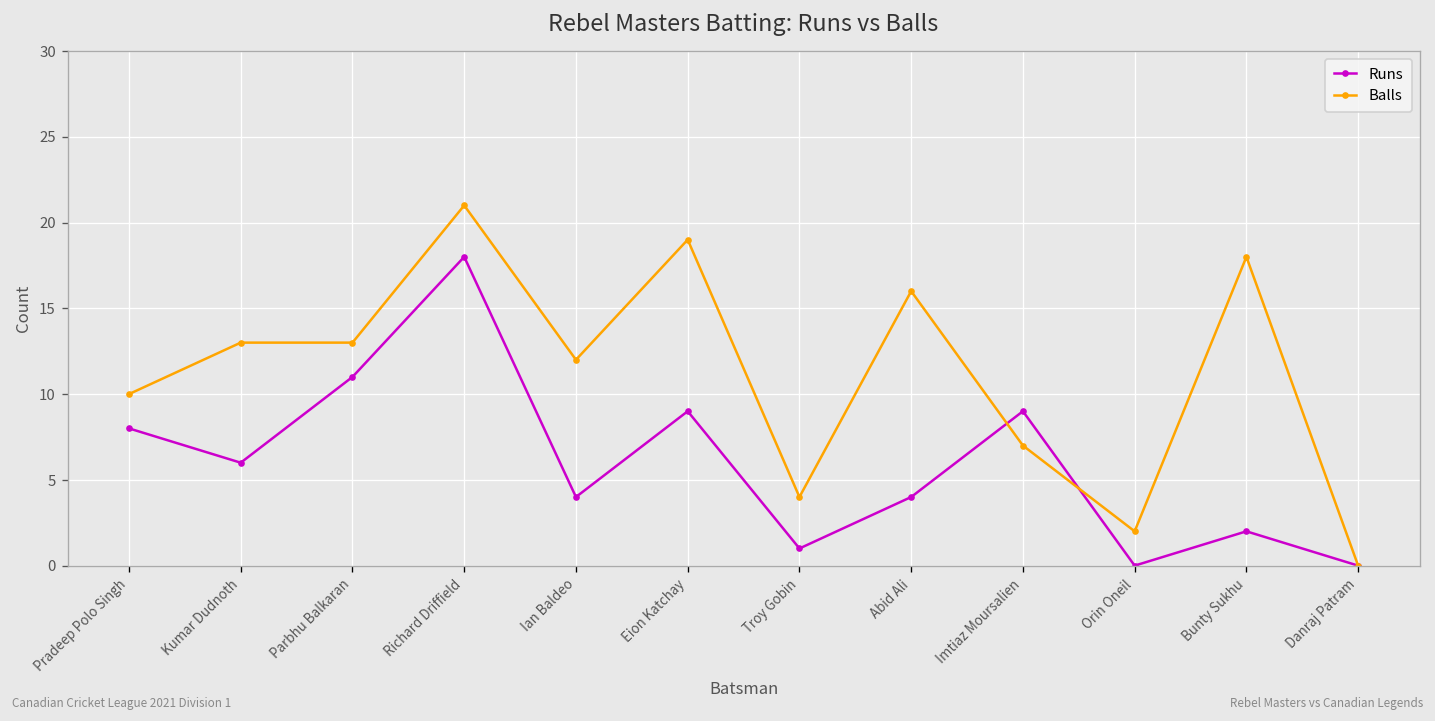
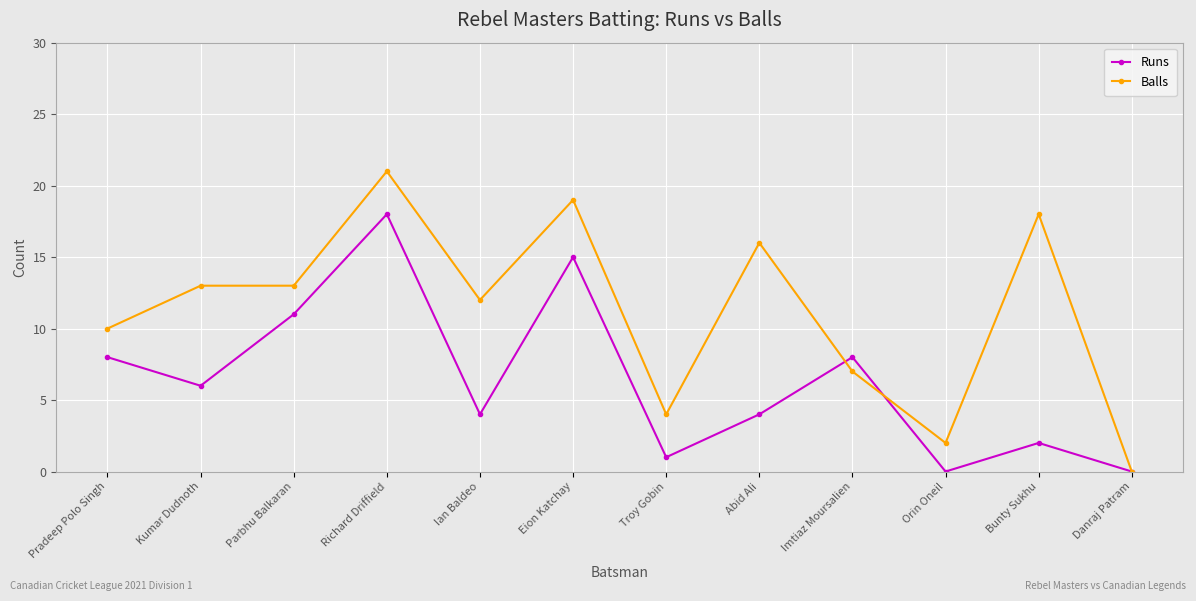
  {
    "Runs": {
      "Pradeep Polo Singh": 8,
      "Kumar Dudnoth": 6,
      "Parbhu Balkaran": 11,
      "Richard Driffield": 18,
      "Ian Baldeo": 4,
-     "Eion Katchay": 9,
+     "Eion Katchay": 15,
      "Troy Gobin": 1,
      "Abid Ali": 4,
-     "Imtiaz Moursalien": 9,
+     "Imtiaz Moursalien": 8,
      "Orin Oneil": 0,
      "Bunty Sukhu": 2
    },
    "Balls": {
      "Pradeep Polo Singh": 10,
      "Kumar Dudnoth": 13,
      "Parbhu Balkaran": 13,
      "Richard Driffield": 21,
      "Ian Baldeo": 12,
      "Eion Katchay": 19,
      "Troy Gobin": 4,
      "Abid Ali": 16,
      "Imtiaz Moursalien": 7,
      "Orin Oneil": 2,
      "Bunty Sukhu": 18
    }
  }
